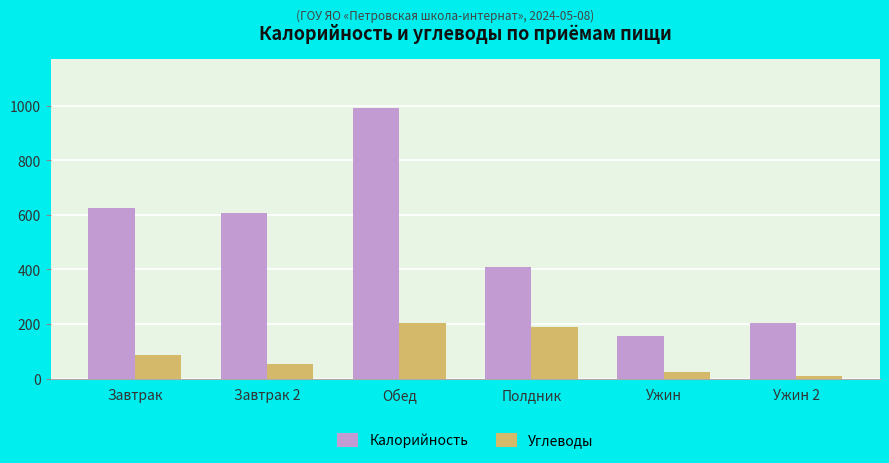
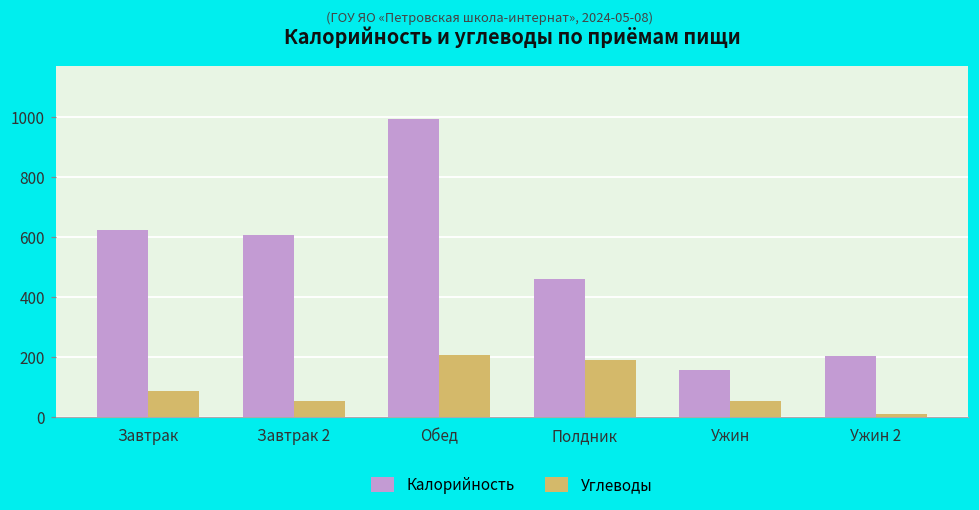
  {
    "Калорийность": {
      "Завтрак": 620,
      "Завтрак 2": 610,
      "Обед": 990,
-     "Полдник": 410,
+     "Полдник": 460,
      "Ужин": 160,
      "Ужин 2": 200
    },
    "Углеводы": {
      "Завтрак": 90,
      "Завтрак 2": 50,
      "Обед": 210,
      "Полдник": 190,
-     "Ужин": 20,
+     "Ужин": 50,
      "Ужин 2": 10
    }
  }
